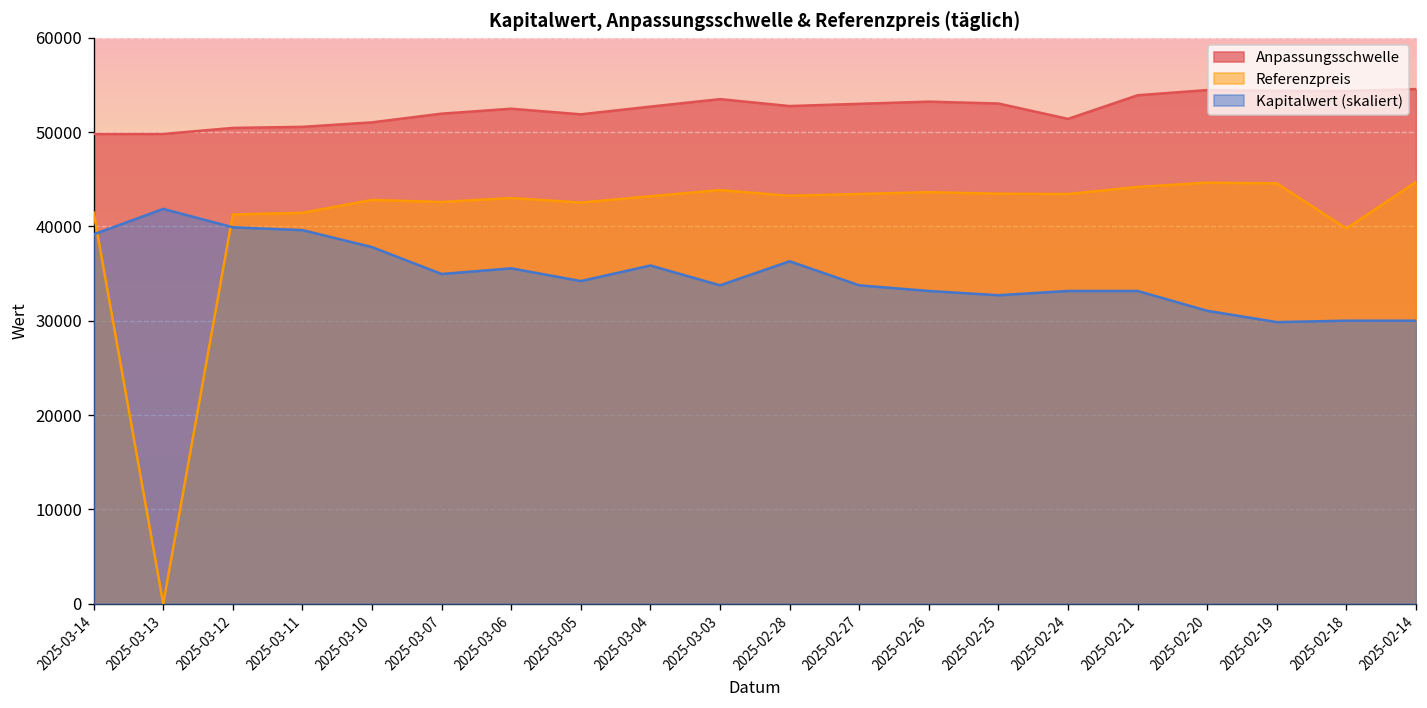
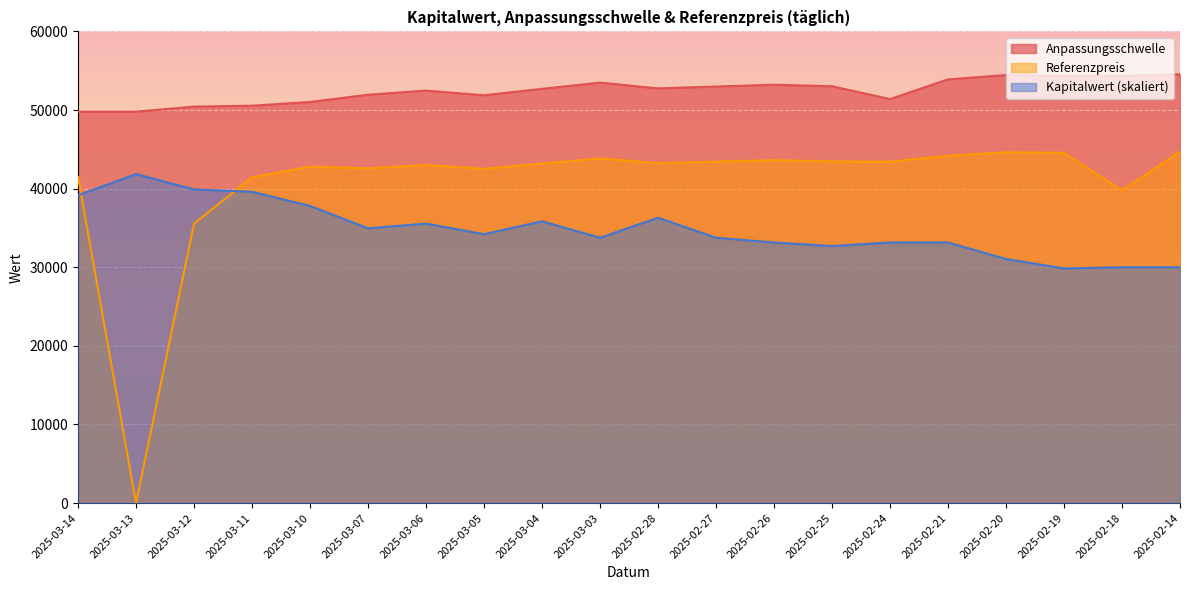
  {
    "Anpassungsschwelle": {
      "2025-03-14": 50000,
      "2025-03-13": 50000,
      "2025-03-12": 50000,
      "2025-03-11": 51000,
      "2025-03-10": 51000,
      "2025-03-07": 52000,
      "2025-03-06": 52000,
      "2025-03-05": 52000,
      "2025-03-04": 53000,
      "2025-03-03": 53000,
      "2025-02-28": 53000,
      "2025-02-27": 53000,
      "2025-02-26": 53000,
      "2025-02-25": 53000,
      "2025-02-24": 51000,
      "2025-02-21": 54000,
      "2025-02-20": 54000,
      "2025-02-14": 55000
    },
    "Referenzpreis": {
      "2025-03-14": 41000,
      "2025-03-13": 0,
-     "2025-03-12": 41000,
+     "2025-03-12": 36000,
      "2025-03-11": 41000,
      "2025-03-10": 43000,
      "2025-03-07": 43000,
      "2025-03-06": 43000,
      "2025-03-05": 43000,
      "2025-03-04": 43000,
      "2025-03-03": 44000,
      "2025-02-28": 43000,
      "2025-02-27": 43000,
      "2025-02-26": 44000,
      "2025-02-25": 43000,
      "2025-02-24": 43000,
      "2025-02-21": 44000,
      "2025-02-20": 45000,
      "2025-02-19": 45000,
      "2025-02-18": 40000,
      "2025-02-14": 45000
    },
    "Kapitalwert (skaliert)": {
      "2025-03-14": 39000,
      "2025-03-13": 42000,
      "2025-03-12": 40000,
      "2025-03-11": 40000,
      "2025-03-10": 38000,
      "2025-03-07": 35000,
      "2025-03-06": 36000,
      "2025-03-05": 34000,
      "2025-03-04": 36000,
      "2025-03-03": 34000,
      "2025-02-28": 36000,
      "2025-02-27": 34000,
      "2025-02-26": 33000,
      "2025-02-25": 33000,
      "2025-02-24": 33000,
      "2025-02-21": 33000,
      "2025-02-20": 31000,
      "2025-02-19": 30000,
      "2025-02-18": 30000,
      "2025-02-14": 30000
    }
  }
